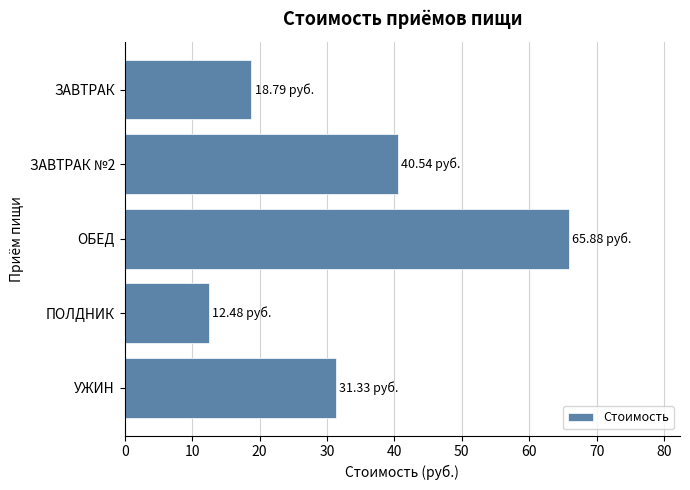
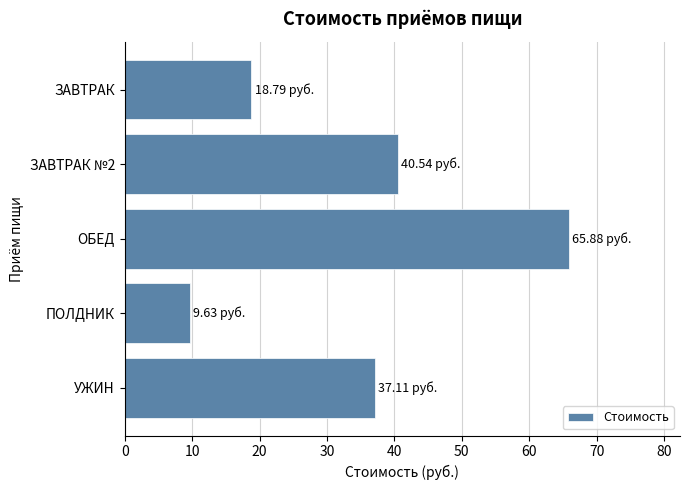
  {
    "ЗАВТРАК": 18.79,
    "ЗАВТРАК №2": 40.54,
    "ОБЕД": 65.88,
-   "ПОЛДНИК": 12.48,
-   "УЖИН": 31.33
+   "ПОЛДНИК": 9.63,
+   "УЖИН": 37.11
  }
